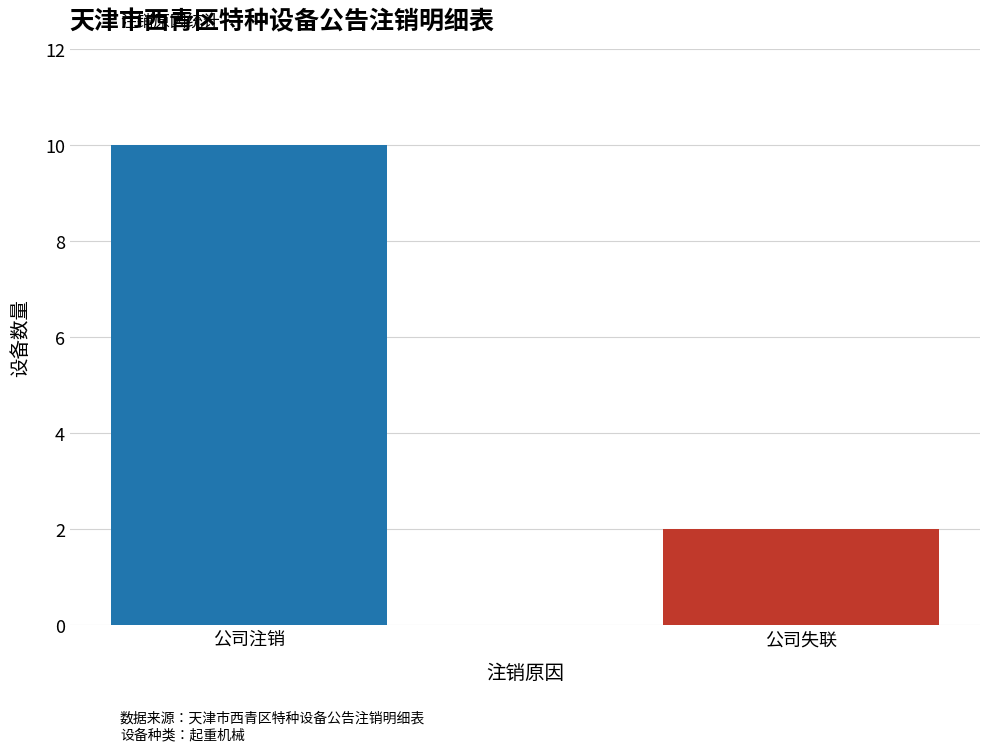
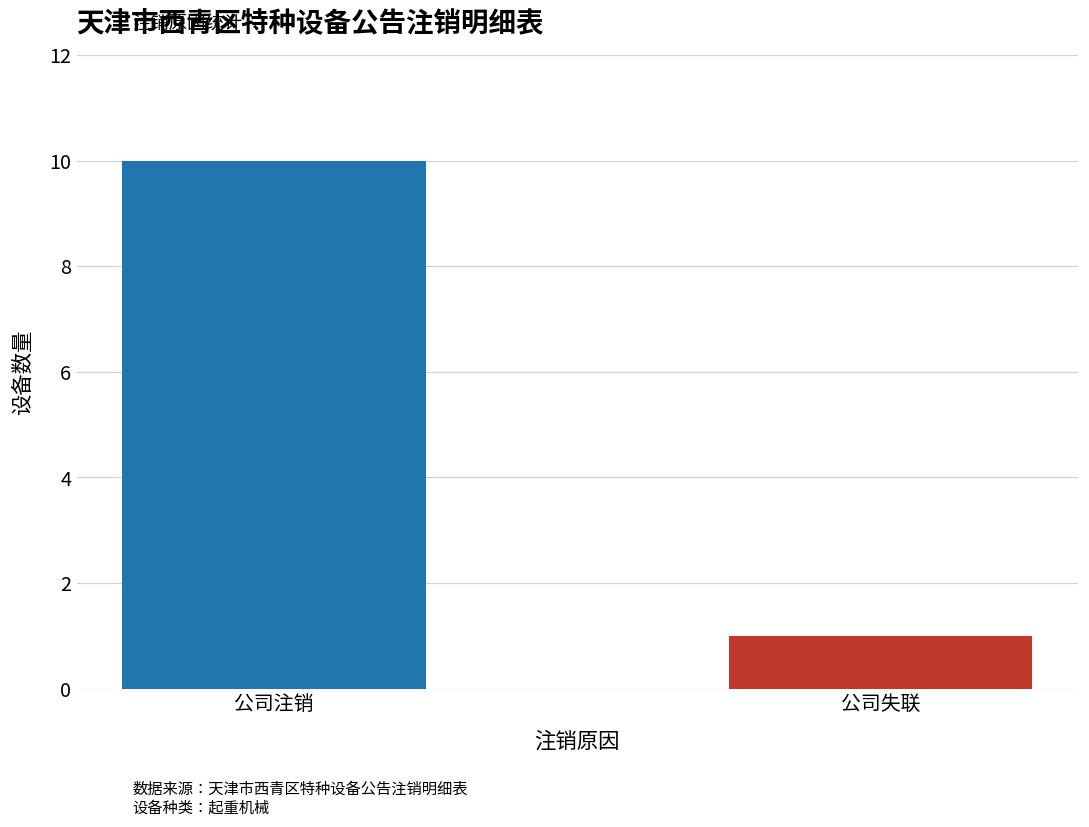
  {
    "公司注销": 10,
-   "公司失联": 2
+   "公司失联": 1
  }
